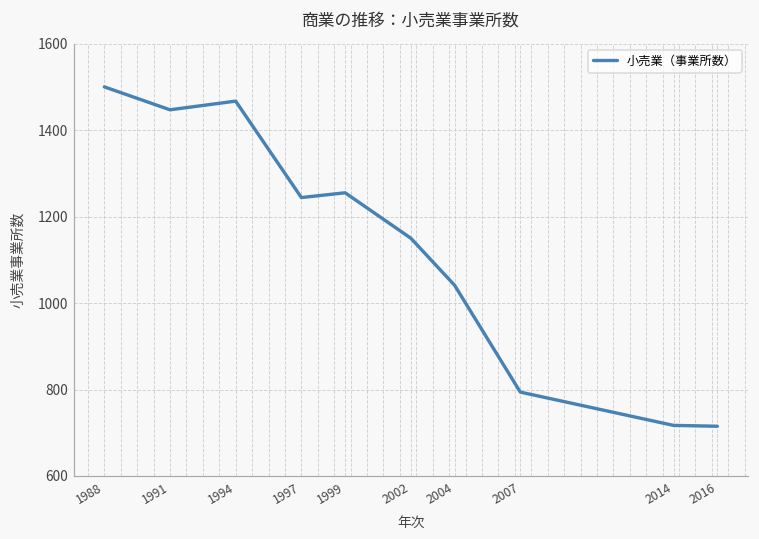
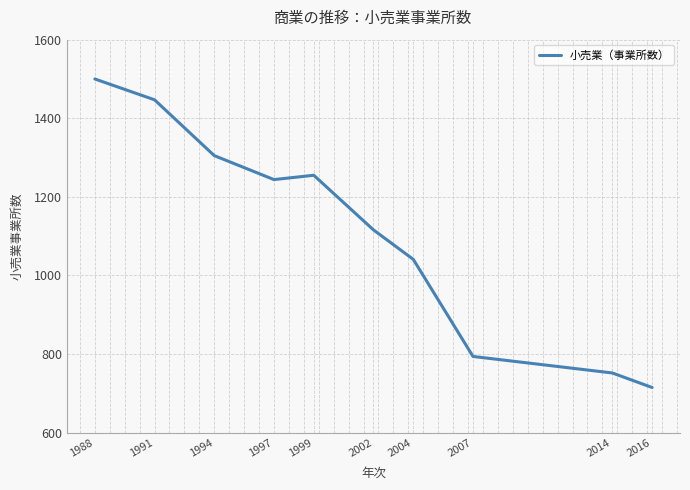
  {
    "1988": 1500,
    "1991": 1450,
-   "1994": 1470,
+   "1994": 1310,
    "1997": 1240,
    "1999": 1260,
-   "2002": 1150,
+   "2002": 1120,
    "2004": 1040,
    "2007": 790,
-   "2014": 720,
+   "2014": 750,
    "2016": 720
  }
